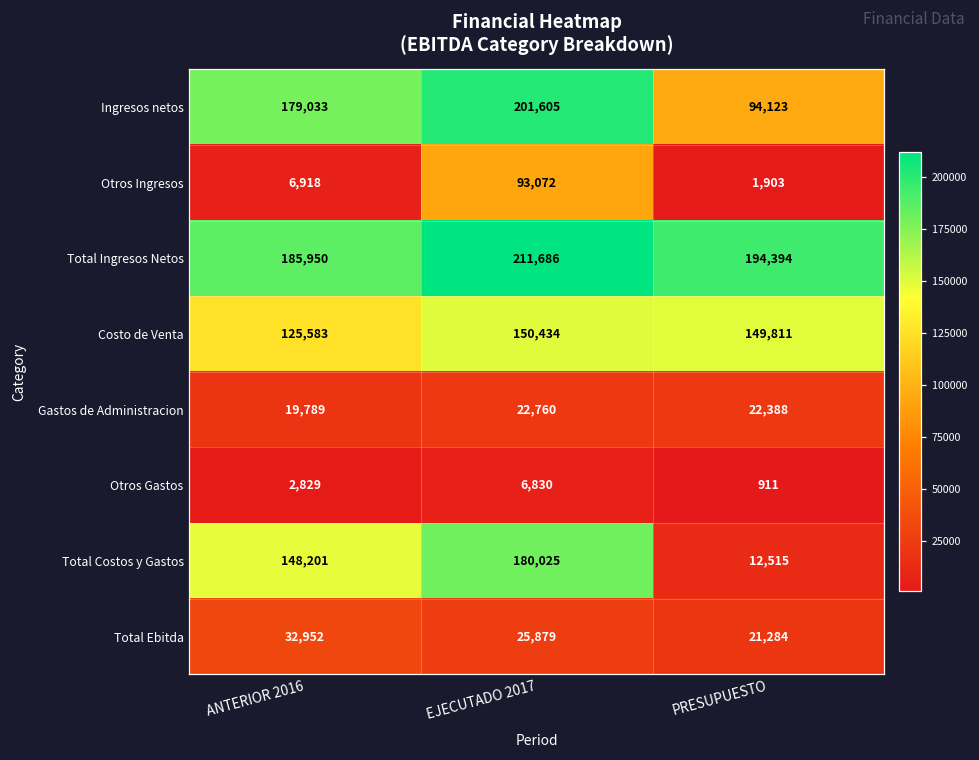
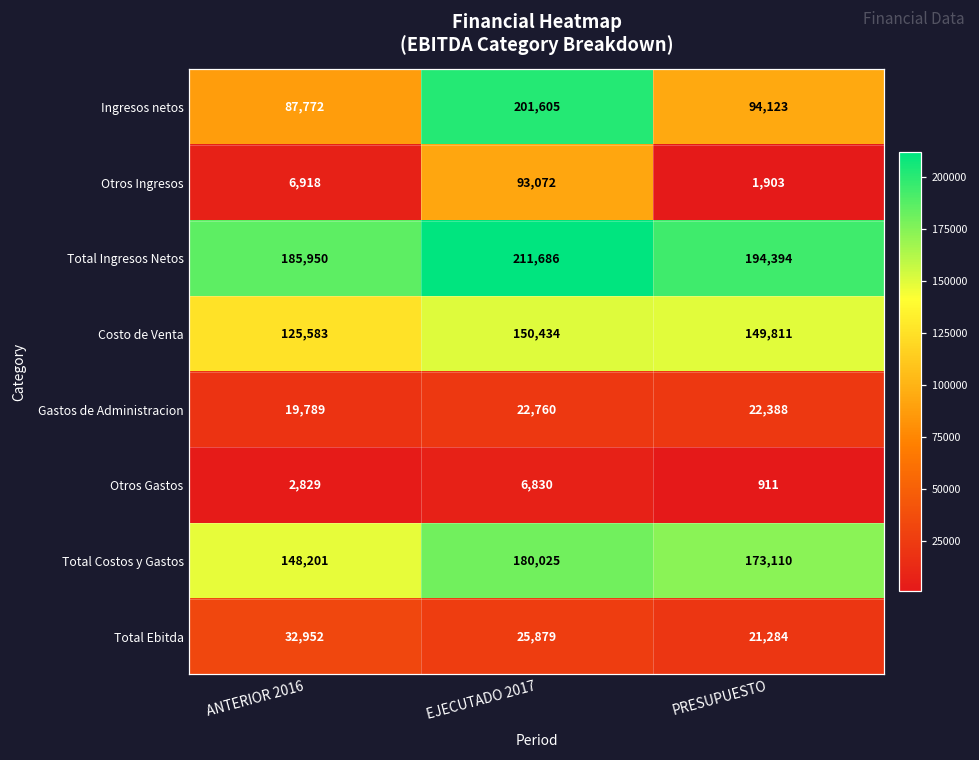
  {
    "Ingresos netos": {
-     "ANTERIOR 2016": "179,033",
+     "ANTERIOR 2016": "87,772",
      "EJECUTADO 2017": "201,605",
      "PRESUPUESTO": "94,123"
    },
    "Otros Ingresos": {
      "ANTERIOR 2016": "6,918",
      "EJECUTADO 2017": "93,072",
      "PRESUPUESTO": "1,903"
    },
    "Total Ingresos Netos": {
      "ANTERIOR 2016": "185,950",
      "EJECUTADO 2017": "211,686",
      "PRESUPUESTO": "194,394"
    },
    "Costo de Venta": {
      "ANTERIOR 2016": "125,583",
      "EJECUTADO 2017": "150,434",
      "PRESUPUESTO": "149,811"
    },
    "Gastos de Administracion": {
      "ANTERIOR 2016": "19,789",
      "EJECUTADO 2017": "22,760",
      "PRESUPUESTO": "22,388"
    },
    "Otros Gastos": {
      "ANTERIOR 2016": "2,829",
      "EJECUTADO 2017": "6,830",
      "PRESUPUESTO": "911"
    },
    "Total Costos y Gastos": {
      "ANTERIOR 2016": "148,201",
      "EJECUTADO 2017": "180,025",
-     "PRESUPUESTO": "12,515"
+     "PRESUPUESTO": "173,110"
    },
    "Total Ebitda": {
      "ANTERIOR 2016": "32,952",
      "EJECUTADO 2017": "25,879",
      "PRESUPUESTO": "21,284"
    }
  }
